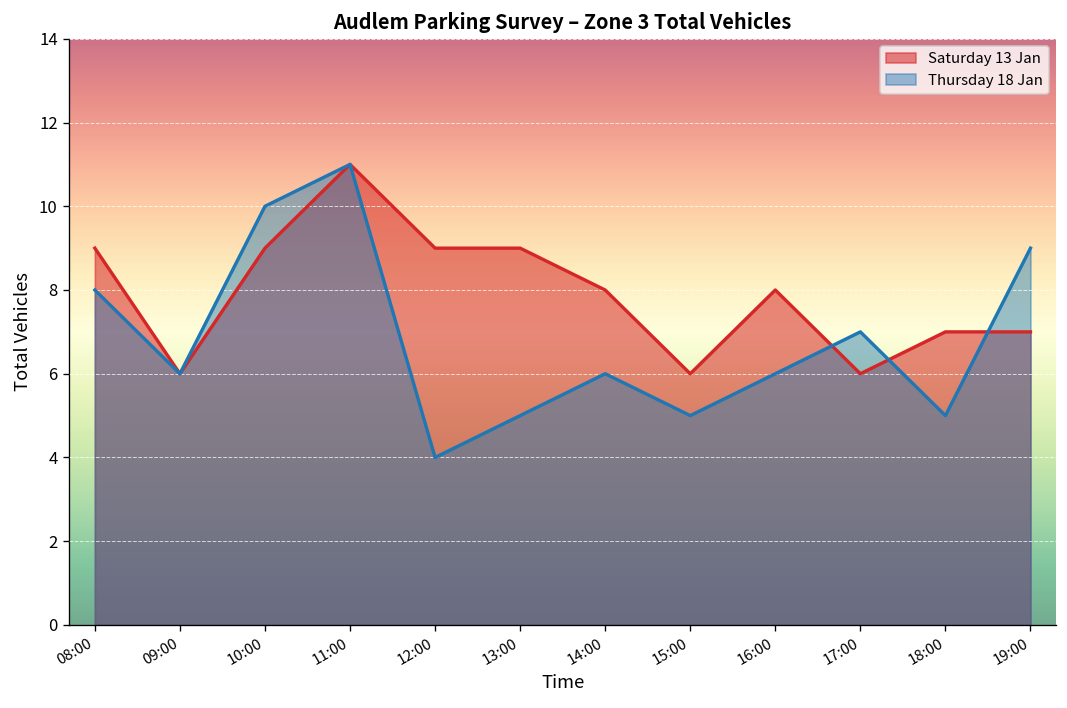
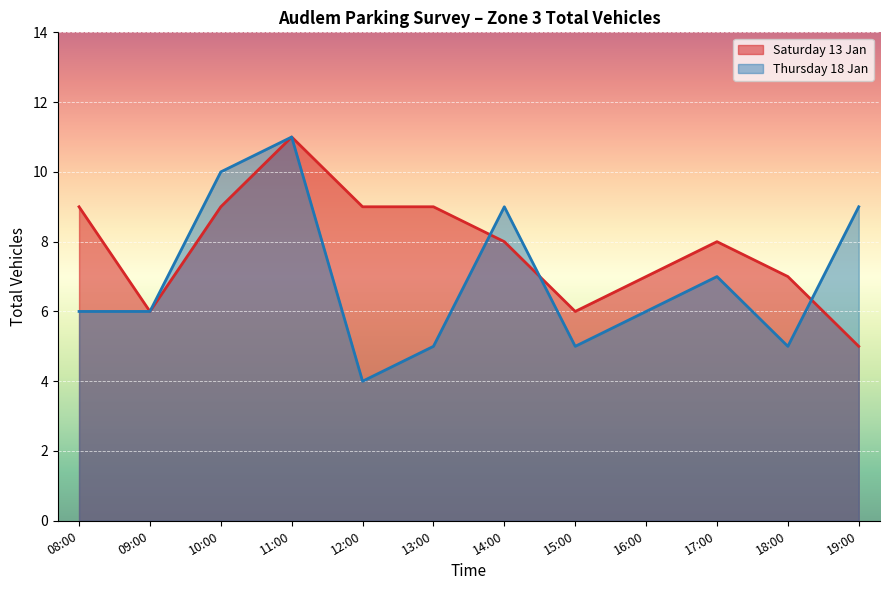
  {
    "Saturday 13 Jan": {
      "08:00": 9,
      "10:00": 9,
      "12:00": 9,
      "13:00": 9,
      "14:00": 8,
      "15:00": 6,
-     "16:00": 8,
-     "17:00": 6,
+     "16:00": 7,
+     "17:00": 8,
      "18:00": 7,
-     "19:00": 7
+     "19:00": 5
    },
    "Thursday 18 Jan": {
-     "08:00": 8,
+     "08:00": 6,
      "10:00": 10,
      "12:00": 4,
      "13:00": 5,
-     "14:00": 6,
+     "14:00": 9,
      "15:00": 5,
      "16:00": 6,
      "17:00": 7,
      "18:00": 5,
      "19:00": 9
    }
  }
